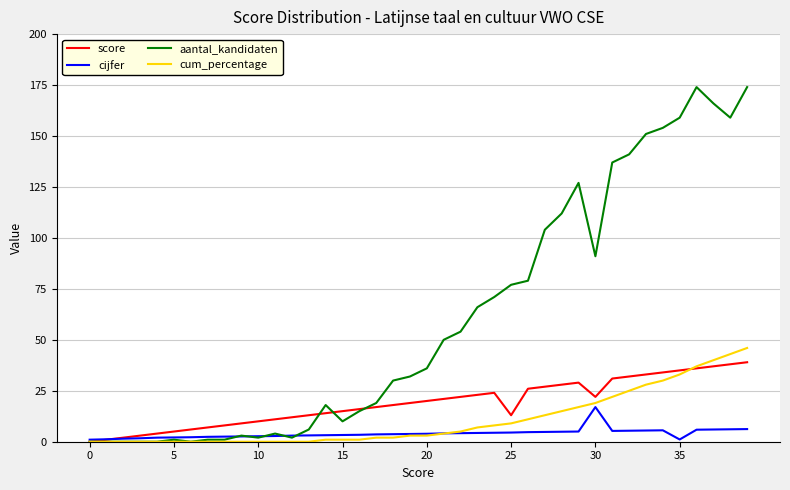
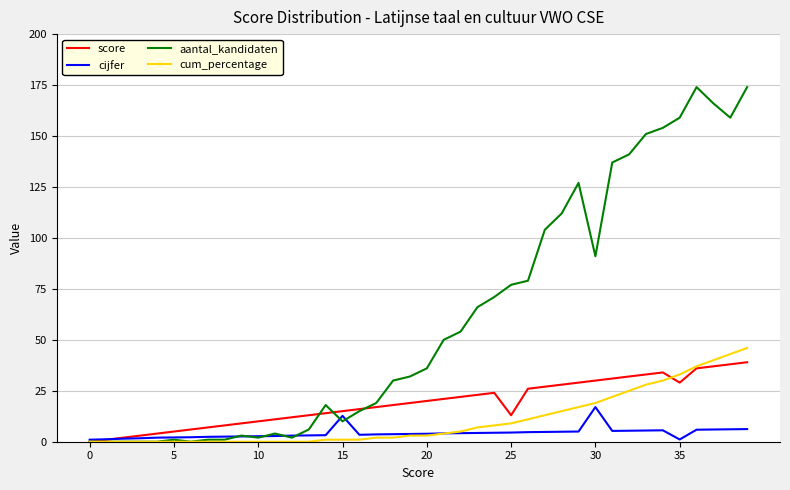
  {
    "score": {
      "5": 5,
      "10": 10,
      "15": 15,
      "20": 20,
      "25": 13,
-     "30": 22,
-     "35": 35
+     "30": 30,
+     "35": 29
    },
    "cijfer": {
-     "15": 3,
+     "15": 13,
      "25": 5,
      "30": 17,
      "35": 1
    },
    "aantal_kandidaten": {
      "15": 10,
      "20": 36,
      "25": 77,
      "30": 91,
      "35": 159
    },
    "cum_percentage": {
      "10": 0,
      "15": 1,
      "25": 9,
      "30": 19,
      "35": 33
    }
  }
